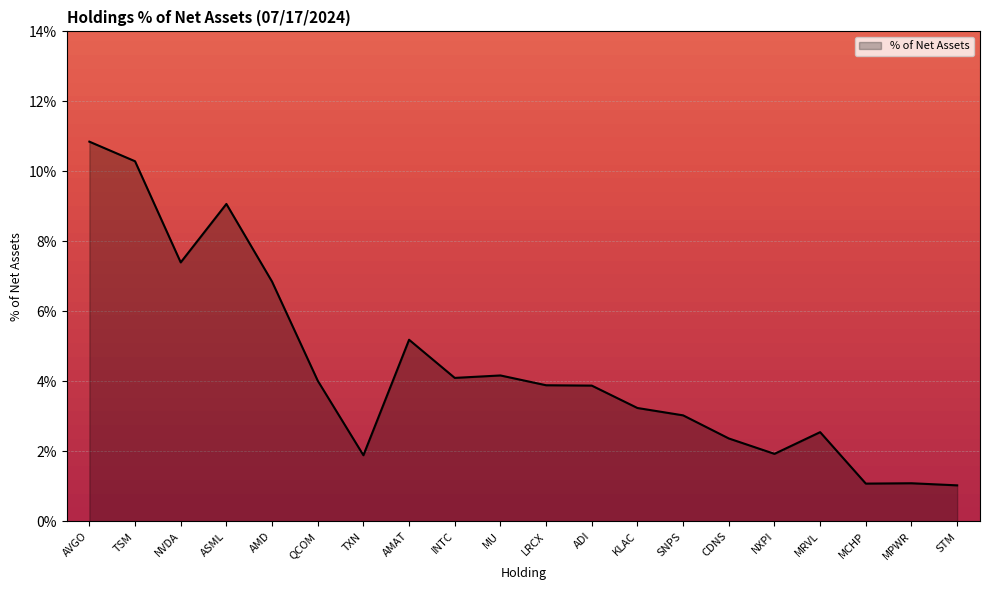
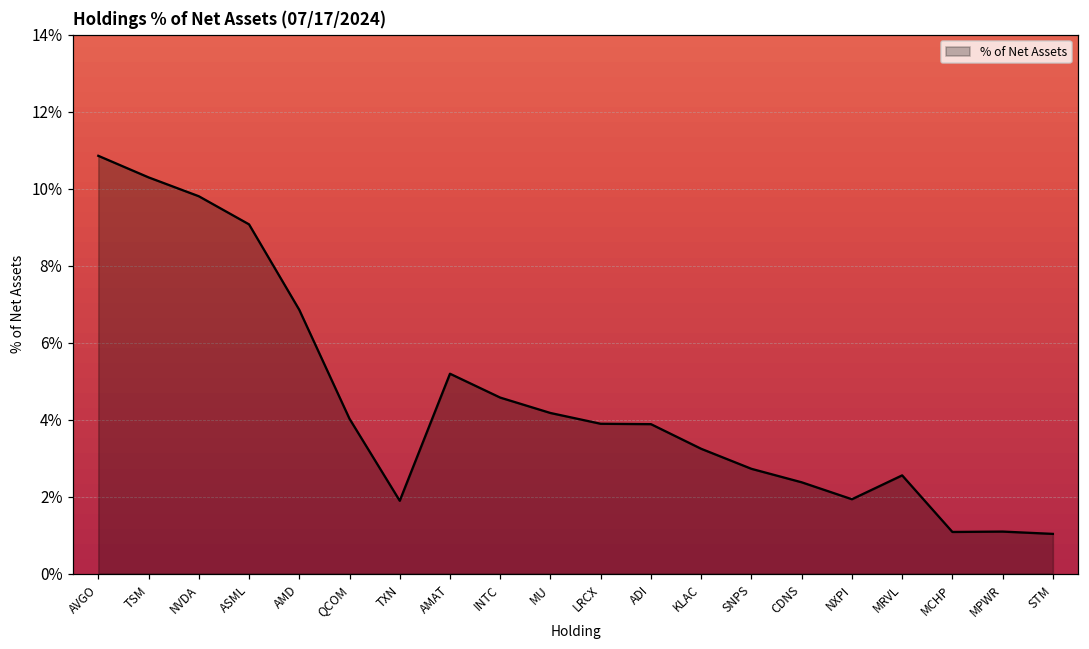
  {
    "AVGO": "10.9%",
    "TSM": "10.3%",
-   "NVDA": "7.4%",
+   "NVDA": "9.8%",
    "ASML": "9.1%",
    "AMD": "6.9%",
    "QCOM": "4.0%",
    "TXN": "1.9%",
    "AMAT": "5.2%",
-   "INTC": "4.1%",
+   "INTC": "4.6%",
    "MU": "4.2%",
    "LRCX": "3.9%",
    "ADI": "3.9%",
    "KLAC": "3.2%",
-   "SNPS": "3.0%",
+   "SNPS": "2.7%",
    "CDNS": "2.4%",
    "NXPI": "1.9%",
    "MRVL": "2.6%",
    "MCHP": "1.1%",
    "MPWR": "1.1%",
    "STM": "1.0%"
  }
